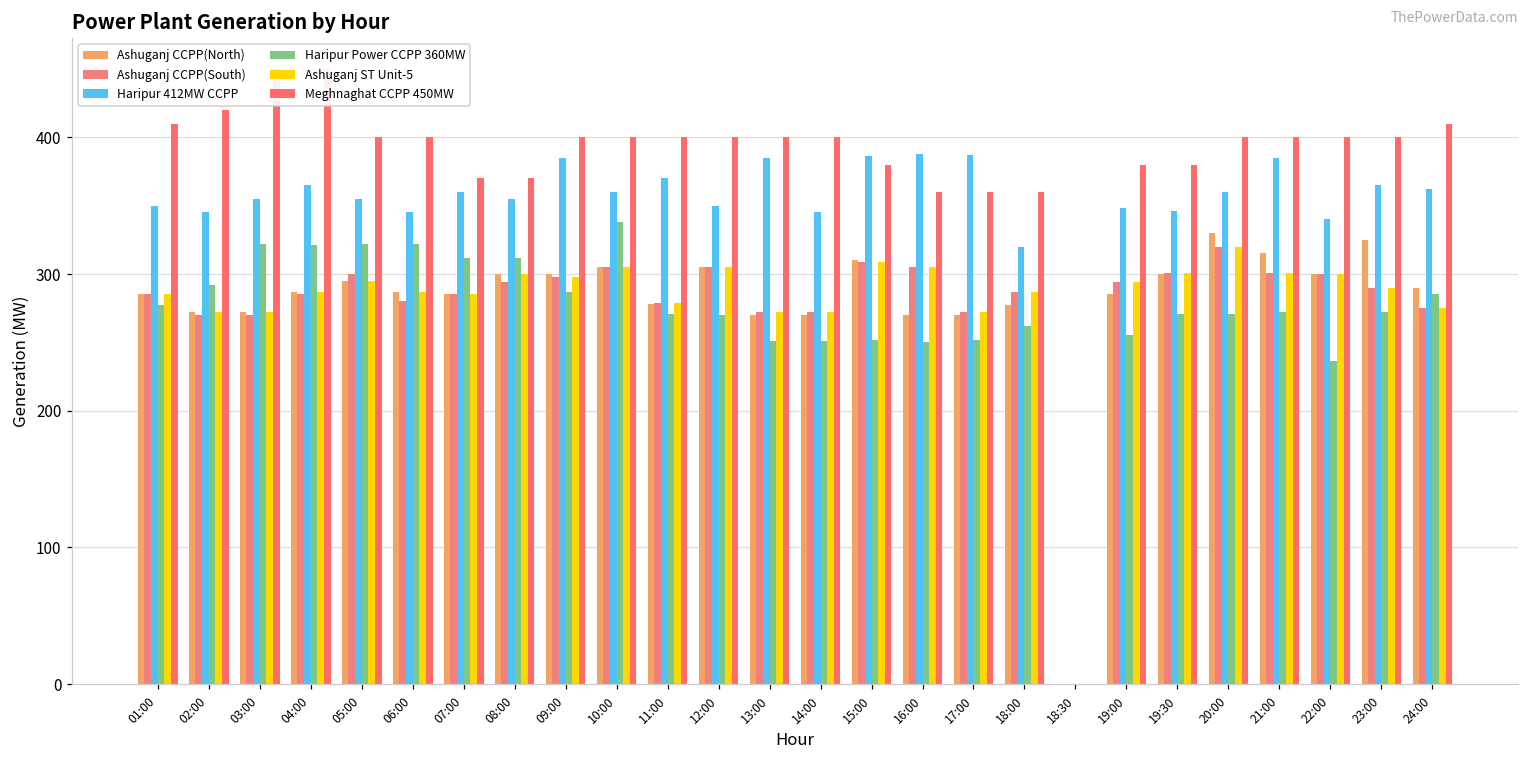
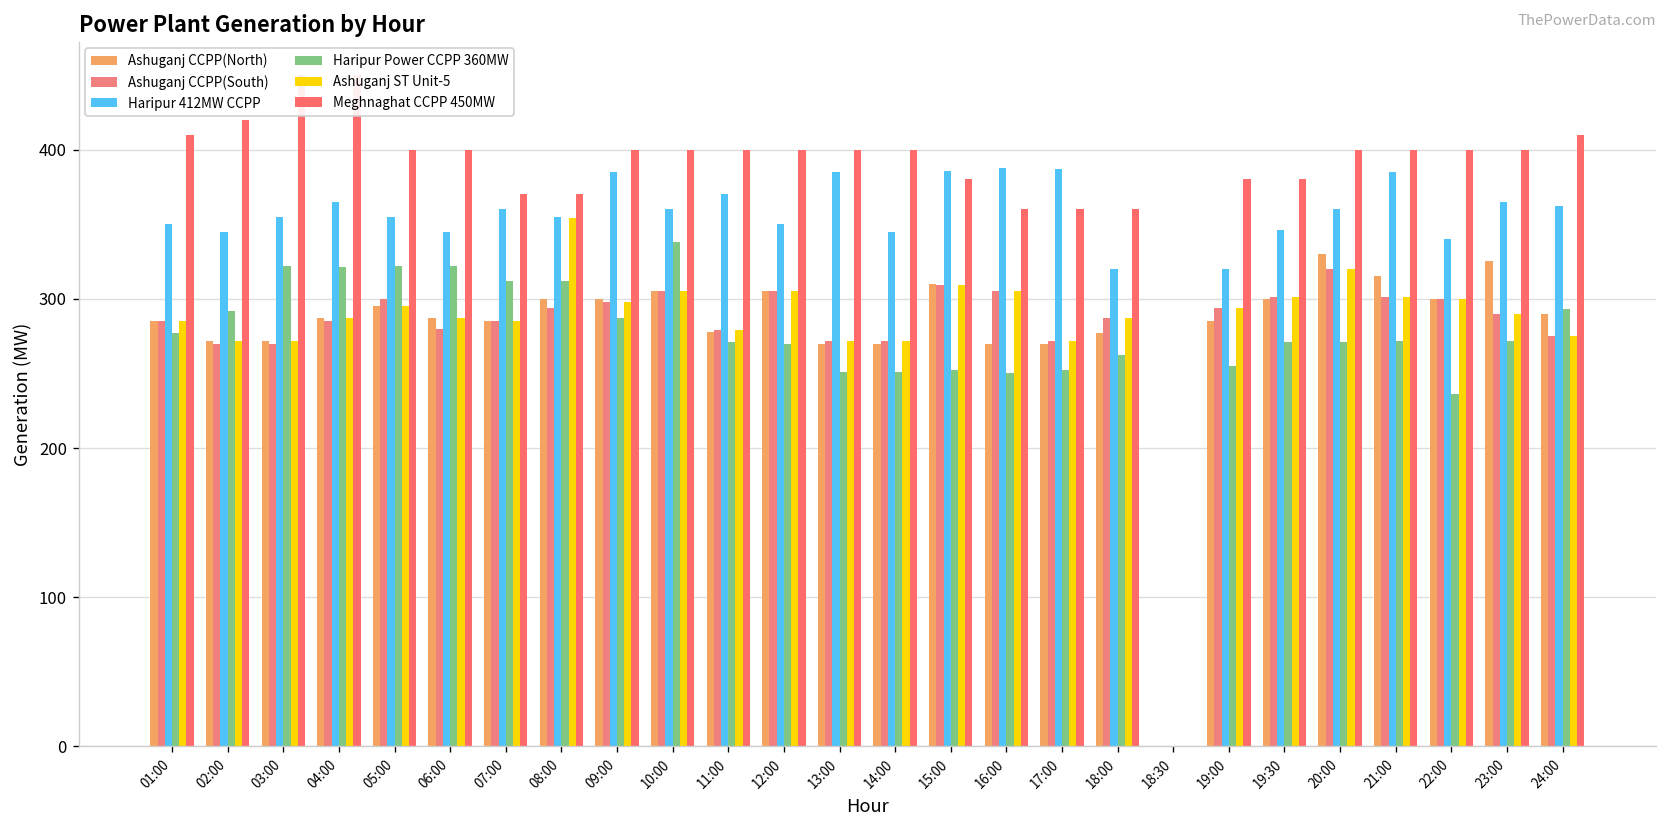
  {
    "Haripur 412MW CCPP": {
      "01:00": 350,
      "02:00": 345,
      "03:00": 355,
      "04:00": 365,
      "05:00": 355,
      "06:00": 345,
      "07:00": 360,
      "08:00": 355,
      "09:00": 385,
      "10:00": 360,
      "11:00": 370,
      "12:00": 350,
      "13:00": 385,
      "14:00": 345,
      "15:00": 386,
      "16:00": 388,
      "17:00": 387,
      "18:00": 320,
      "18:30": 0,
-     "19:00": 348,
+     "19:00": 320,
      "19:30": 346,
      "20:00": 360,
      "21:00": 385,
      "22:00": 340,
      "23:00": 365,
      "24:00": 362
    },
    "Haripur Power CCPP 360MW": {
      "01:00": 277,
      "02:00": 292,
      "03:00": 322,
      "04:00": 321,
      "05:00": 322,
      "06:00": 322,
      "07:00": 312,
      "08:00": 312,
      "09:00": 287,
      "10:00": 338,
      "11:00": 271,
      "12:00": 270,
      "13:00": 251,
      "14:00": 251,
      "15:00": 252,
      "16:00": 250,
      "17:00": 252,
      "18:00": 262,
      "18:30": 0,
      "19:00": 255,
      "19:30": 271,
      "20:00": 271,
      "21:00": 272,
      "22:00": 236,
      "23:00": 272,
-     "24:00": 285
+     "24:00": 293
    },
    "Ashuganj ST Unit-5": {
      "01:00": 285,
      "02:00": 272,
      "03:00": 272,
      "04:00": 287,
      "05:00": 295,
      "06:00": 287,
      "07:00": 285,
-     "08:00": 300,
+     "08:00": 354,
      "09:00": 298,
      "10:00": 305,
      "11:00": 279,
      "12:00": 305,
      "13:00": 272,
      "14:00": 272,
      "15:00": 309,
      "16:00": 305,
      "17:00": 272,
      "18:00": 287,
      "18:30": 0,
      "19:00": 294,
      "19:30": 301,
      "20:00": 320,
      "21:00": 301,
      "22:00": 300,
      "23:00": 290,
      "24:00": 275
    }
  }
